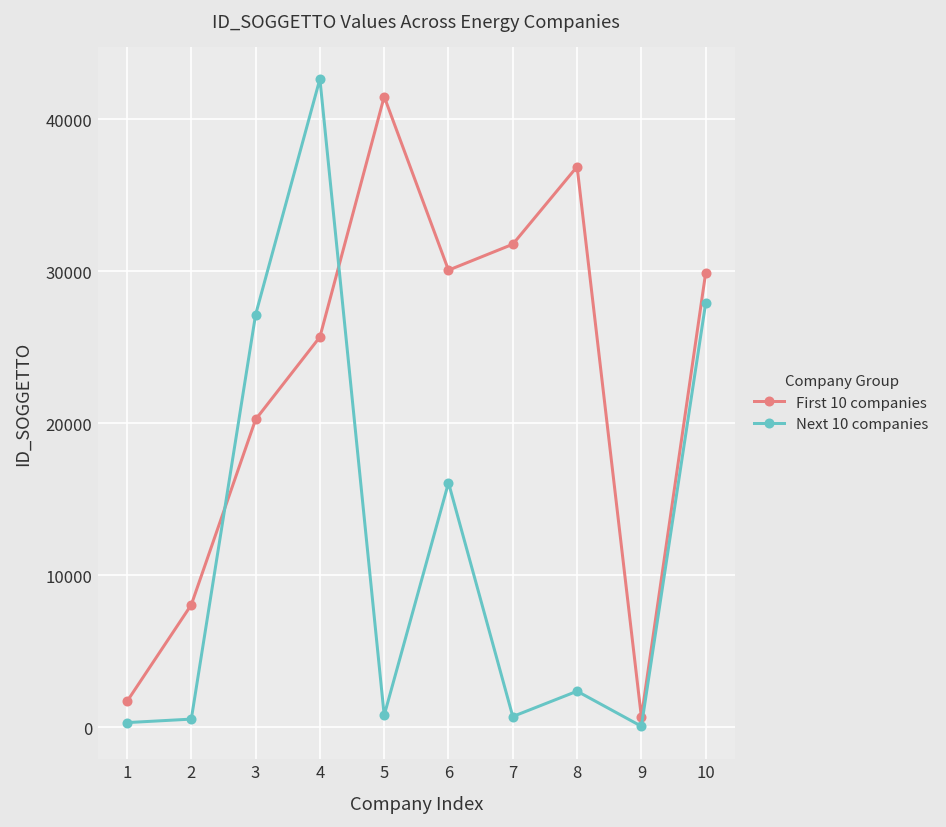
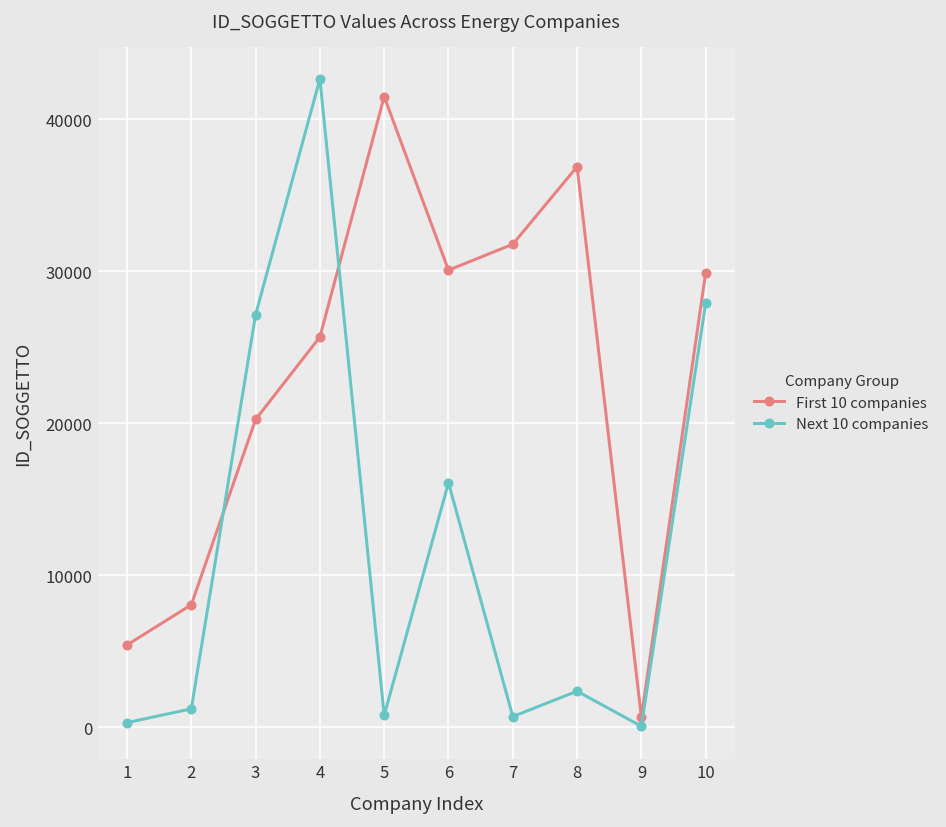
  {
    "First 10 companies": {
-     "1": 1700,
+     "1": 5400,
      "2": 8000,
      "3": 20200,
      "4": 25700,
      "5": 41500,
      "6": 30100,
      "7": 31800,
      "8": 36900,
      "9": 700,
      "10": 29900
    },
    "Next 10 companies": {
      "1": 300,
-     "2": 500,
+     "2": 1200,
      "3": 27100,
      "4": 42600,
      "5": 800,
      "6": 16100,
      "7": 700,
      "8": 2400,
      "9": 100,
      "10": 27900
    }
  }
